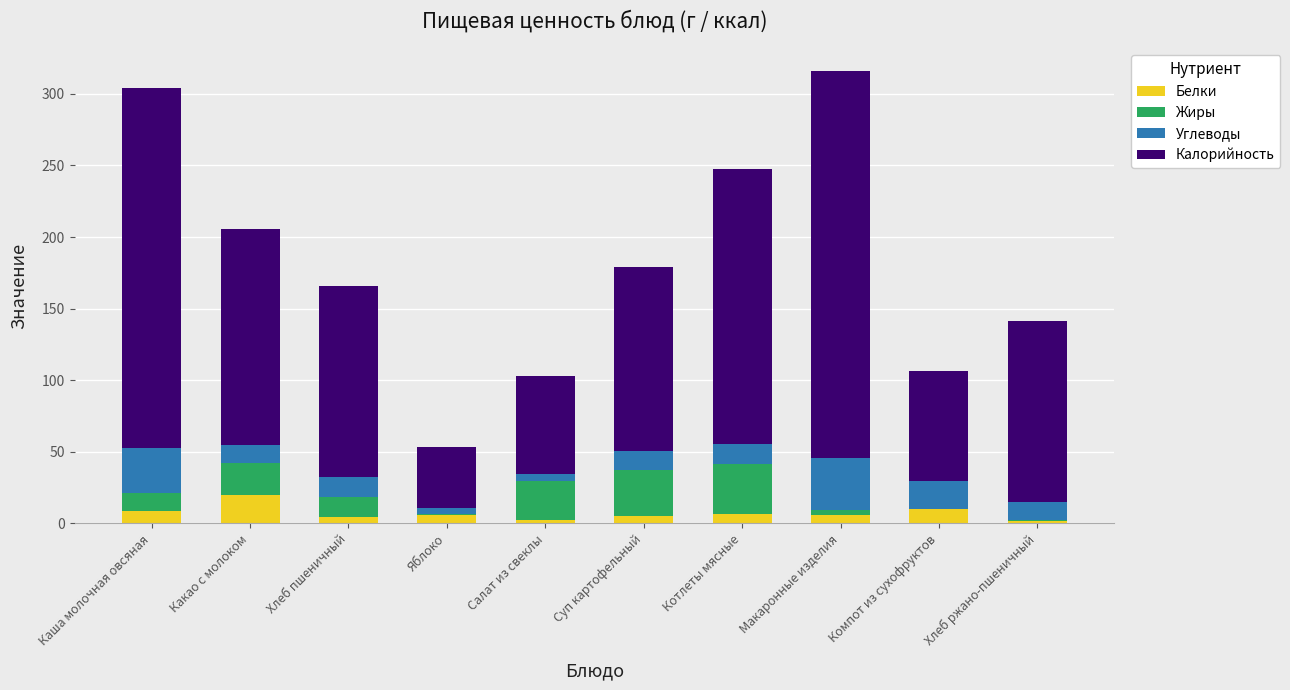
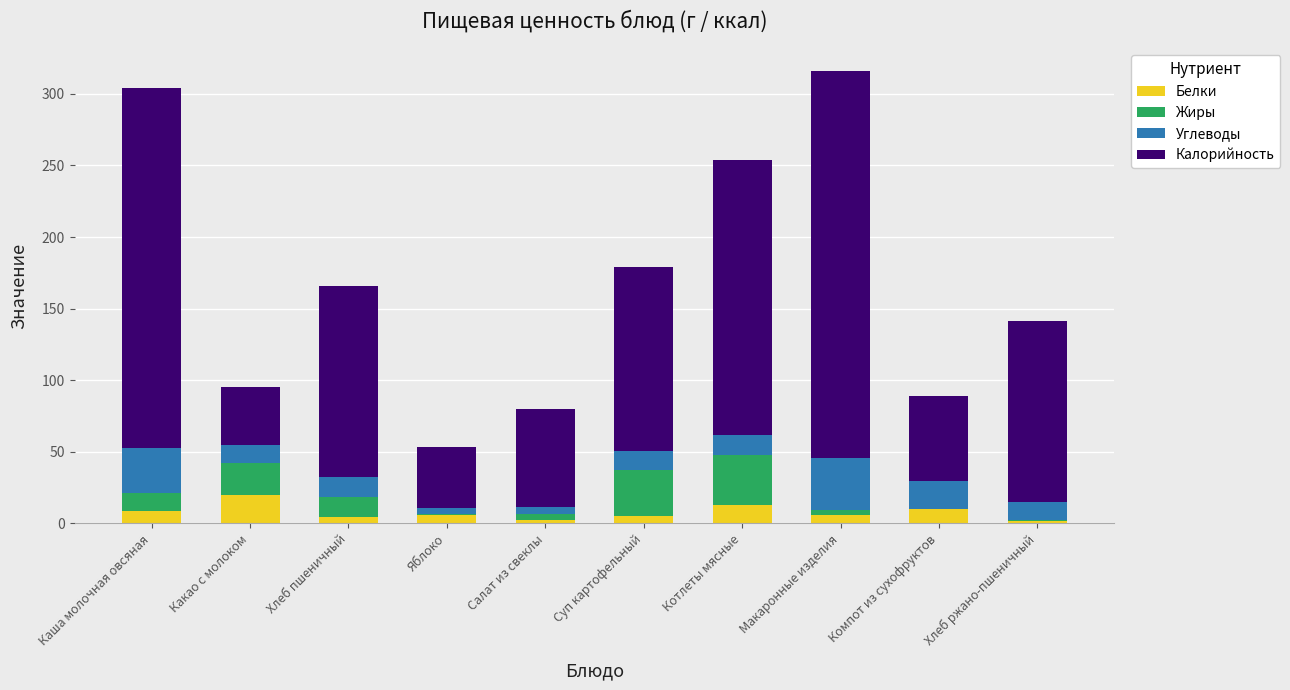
  {
    "Белки": {
      "Каша молочная овсяная": 9,
      "Какао с молоком": 20,
      "Хлеб пшеничный": 5,
      "Яблоко": 6,
      "Салат из свеклы": 2,
      "Суп картофельный": 5,
-     "Котлеты мясные": 6,
+     "Котлеты мясные": 13,
      "Макаронные изделия": 6,
      "Компот из сухофруктов": 10,
      "Хлеб ржано-пшеничный": 2
    },
    "Жиры": {
      "Каша молочная овсяная": 13,
      "Какао с молоком": 22,
      "Хлеб пшеничный": 14,
-     "Салат из свеклы": 27,
+     "Салат из свеклы": 5,
      "Суп картофельный": 32,
      "Котлеты мясные": 35,
      "Макаронные изделия": 3,
      "Компот из сухофруктов": 0
    },
    "Углеводы": {
      "Каша молочная овсяная": 31,
      "Какао с молоком": 12,
      "Хлеб пшеничный": 14,
      "Яблоко": 4,
      "Салат из свеклы": 5,
      "Суп картофельный": 13,
      "Котлеты мясные": 14,
      "Макаронные изделия": 36,
      "Компот из сухофруктов": 19,
      "Хлеб ржано-пшеничный": 12
    },
    "Калорийность": {
      "Каша молочная овсяная": 252,
-     "Какао с молоком": 152,
+     "Какао с молоком": 41,
      "Хлеб пшеничный": 133,
      "Яблоко": 43,
      "Салат из свеклы": 68,
      "Суп картофельный": 129,
      "Котлеты мясные": 192,
      "Макаронные изделия": 270,
-     "Компот из сухофруктов": 77,
+     "Компот из сухофруктов": 59,
      "Хлеб ржано-пшеничный": 127
    }
  }
